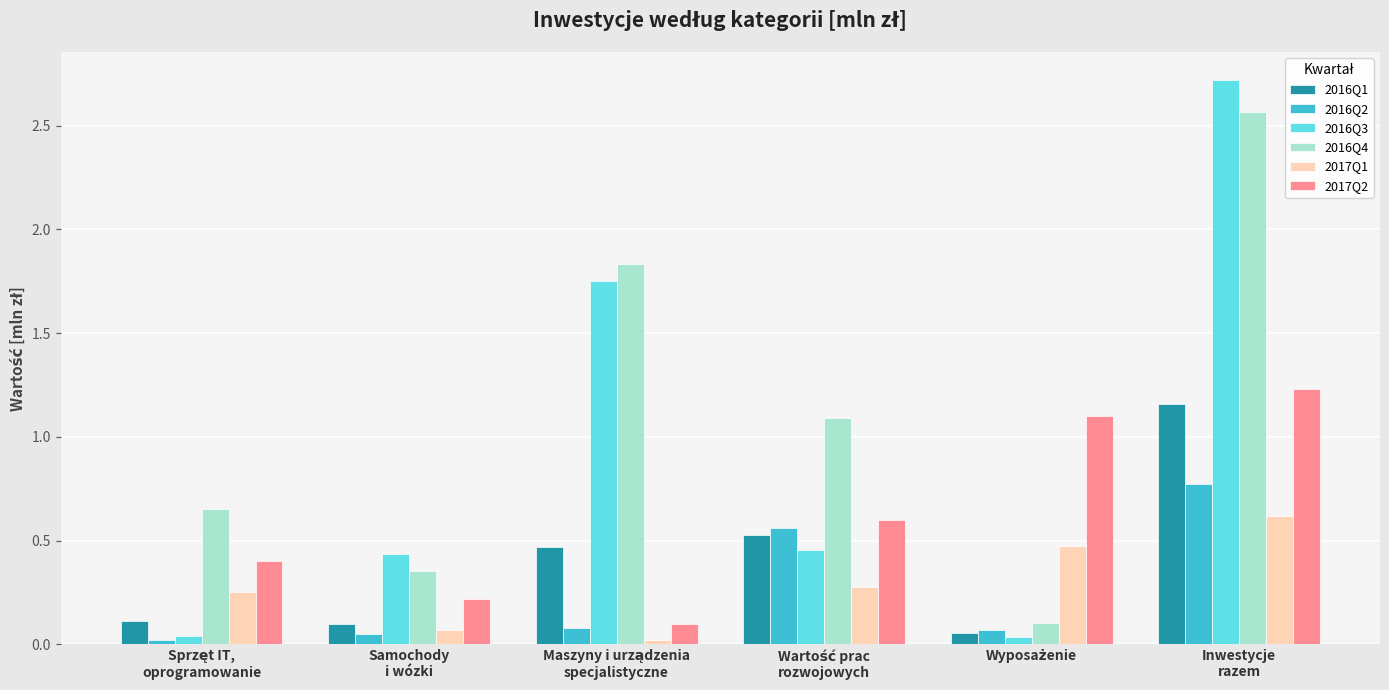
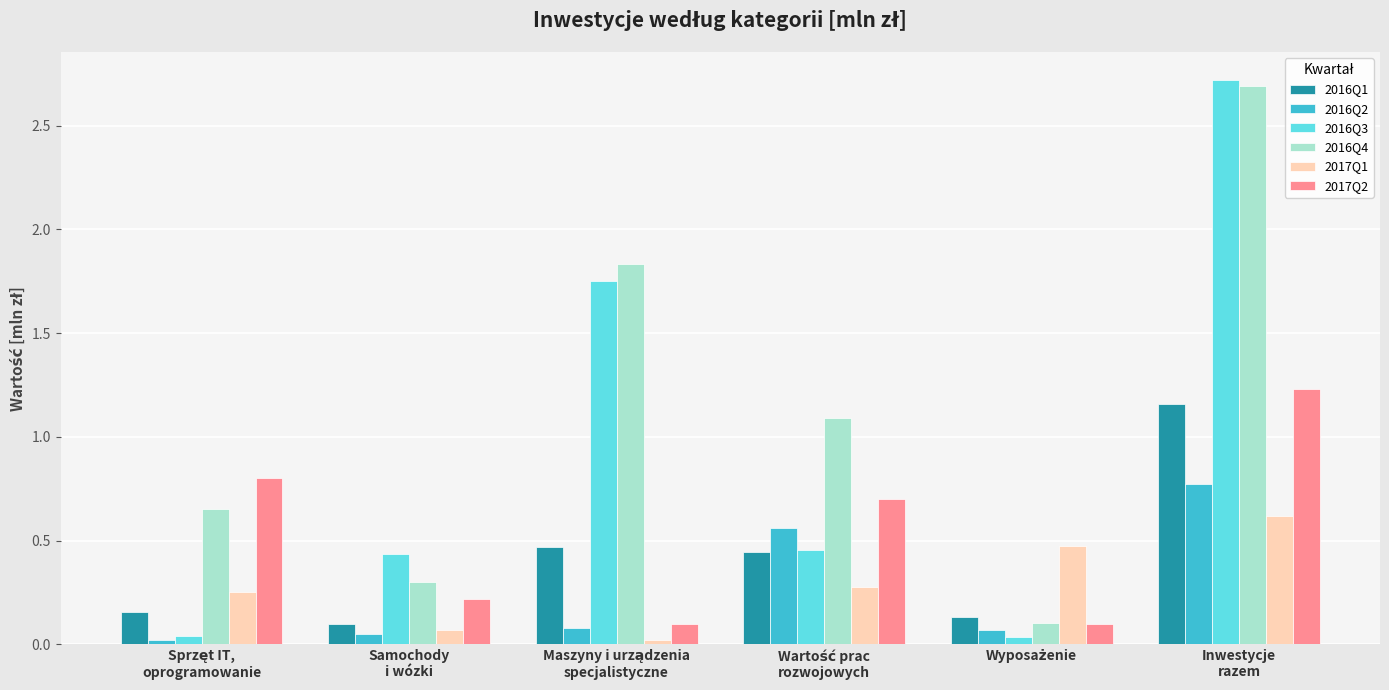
  {
    "2016Q1": {
-     "Sprzęt IT, oprogramowanie": 0.11,
+     "Sprzęt IT, oprogramowanie": 0.15,
      "Samochody i wózki": 0.10,
      "Maszyny i urządzenia specjalistyczne": 0.47,
-     "Wartość prac rozwojowych": 0.53,
-     "Wyposażenie": 0.06,
+     "Wartość prac rozwojowych": 0.45,
+     "Wyposażenie": 0.13,
      "Inwestycje razem": 1.16
    },
    "2016Q4": {
      "Sprzęt IT, oprogramowanie": 0.65,
-     "Samochody i wózki": 0.36,
+     "Samochody i wózki": 0.30,
      "Maszyny i urządzenia specjalistyczne": 1.83,
      "Wartość prac rozwojowych": 1.09,
      "Wyposażenie": 0.10,
-     "Inwestycje razem": 2.57
+     "Inwestycje razem": 2.69
    },
    "2017Q1": {
      "Sprzęt IT, oprogramowanie": 0.25,
      "Samochody i wózki": 0.07,
      "Maszyny i urządzenia specjalistyczne": 0.02,
      "Wartość prac rozwojowych": 0.28,
      "Wyposażenie": 0.48,
      "Inwestycje razem": 0.62
    },
    "2017Q2": {
-     "Sprzęt IT, oprogramowanie": 0.4,
+     "Sprzęt IT, oprogramowanie": 0.8,
      "Samochody i wózki": 0.22,
      "Maszyny i urządzenia specjalistyczne": 0.1,
-     "Wartość prac rozwojowych": 0.6,
-     "Wyposażenie": 1.1,
+     "Wartość prac rozwojowych": 0.7,
+     "Wyposażenie": 0.1,
      "Inwestycje razem": 1.23
    }
  }
